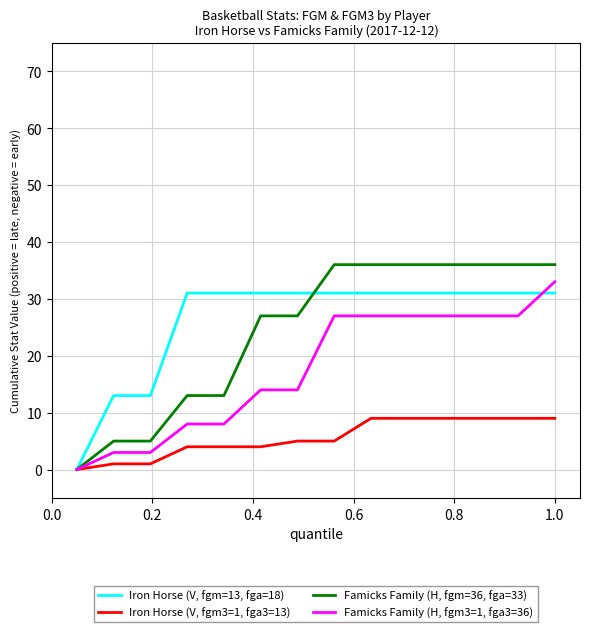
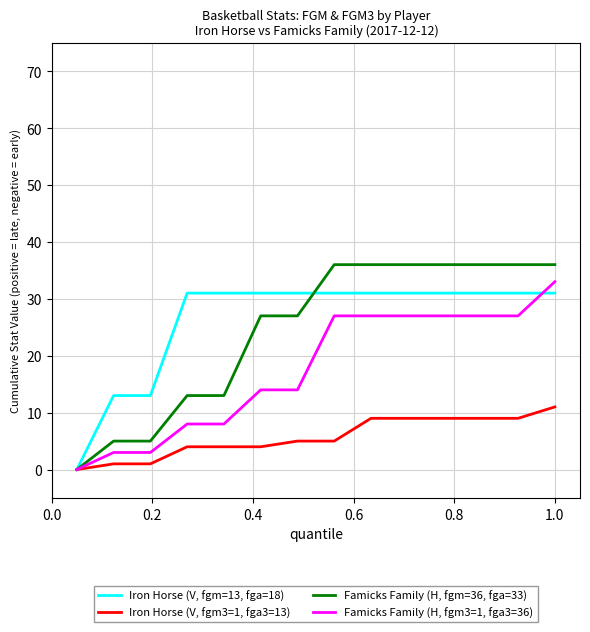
  {
    "Iron Horse (V, fgm=13, fga=18)": {
      "1.0": 31
    },
    "Iron Horse (V, fgm3=1, fga3=13)": {
-     "1.0": 9
+     "1.0": 11
    },
    "Famicks Family (H, fgm=36, fga=33)": {
      "1.0": 36
    },
    "Famicks Family (H, fgm3=1, fga3=36)": {
      "1.0": 33
    }
  }
